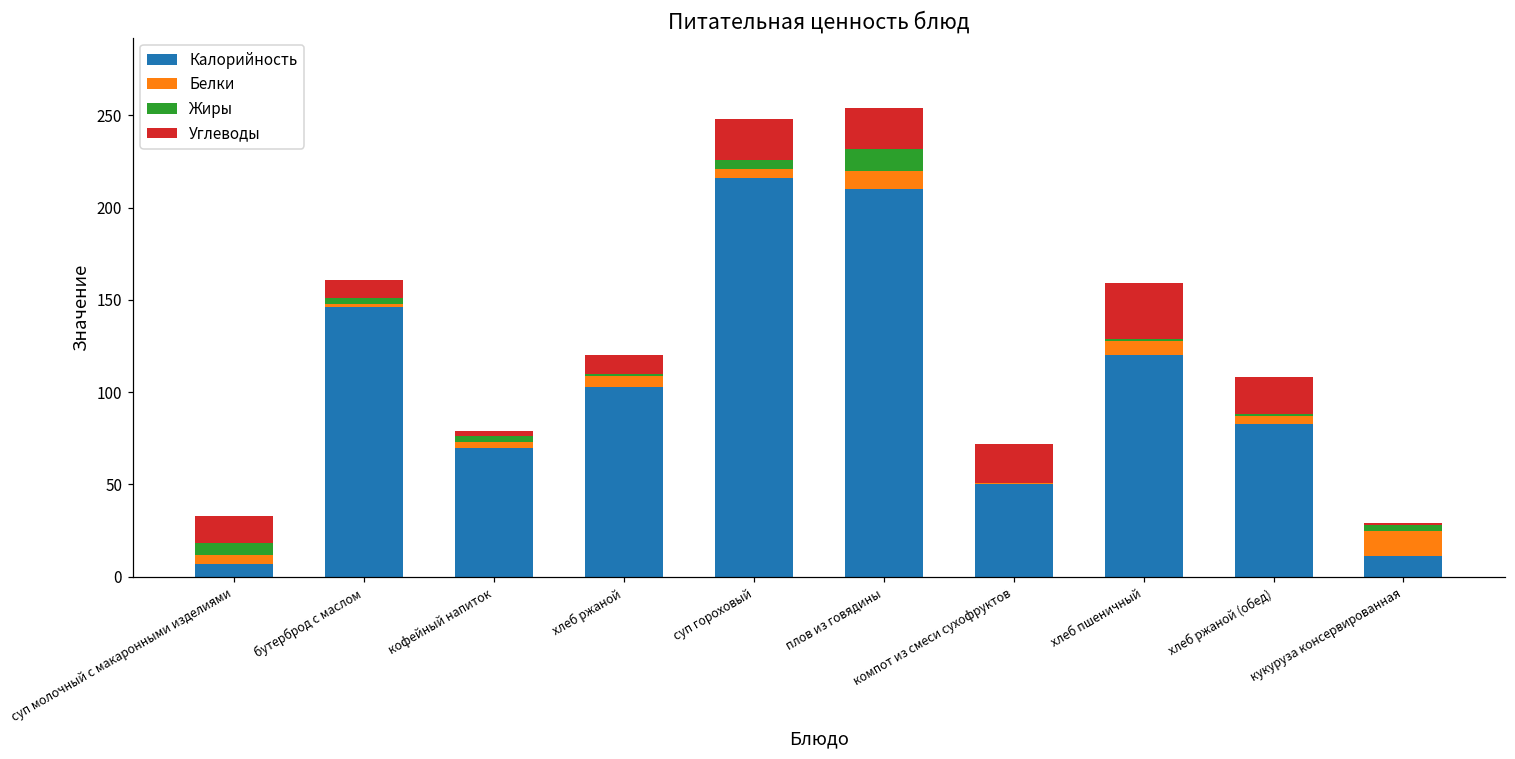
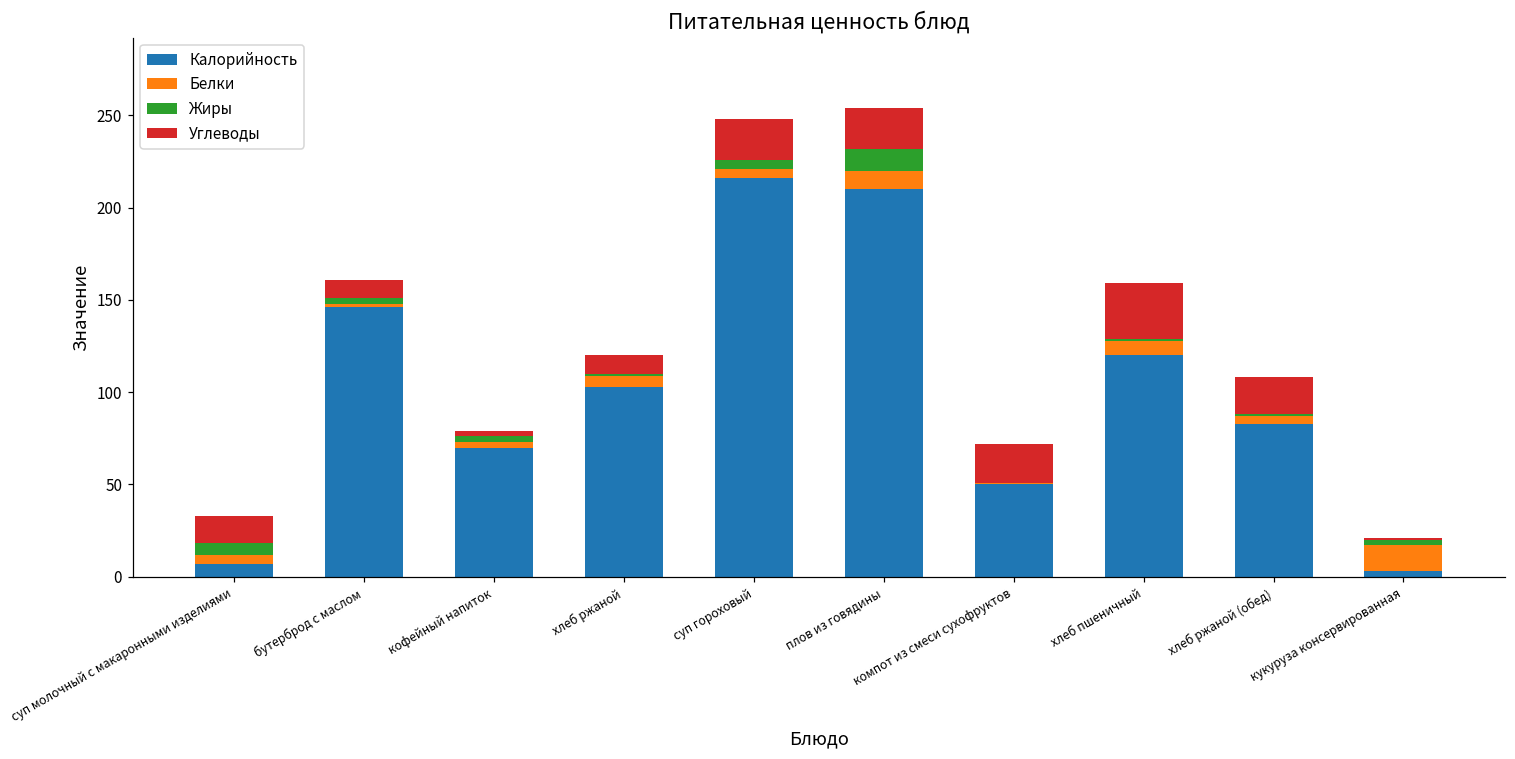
  {
    "Калорийность": {
      "суп молочный с макаронными изделиями": 7,
      "бутерброд с маслом": 146,
      "кофейный напиток": 70,
      "хлеб ржаной": 103,
      "суп гороховый": 216,
      "плов из говядины": 210,
      "компот из смеси сухофруктов": 50,
      "хлеб пшеничный": 120,
      "хлеб ржаной (обед)": 83,
-     "кукуруза консервированная": 11
+     "кукуруза консервированная": 3
    },
    "Белки": {
      "суп молочный с макаронными изделиями": 5,
      "бутерброд с маслом": 2,
      "кофейный напиток": 3,
      "хлеб ржаной": 6,
      "суп гороховый": 5,
      "плов из говядины": 10,
      "хлеб пшеничный": 8,
      "хлеб ржаной (обед)": 4,
      "кукуруза консервированная": 14
    },
    "Жиры": {
      "суп молочный с макаронными изделиями": 6,
      "бутерброд с маслом": 3,
      "кофейный напиток": 3,
      "суп гороховый": 5,
      "плов из говядины": 12,
      "компот из смеси сухофруктов": 0,
      "кукуруза консервированная": 3
    },
    "Углеводы": {
      "суп молочный с макаронными изделиями": 15,
      "бутерброд с маслом": 10,
      "кофейный напиток": 3,
      "хлеб ржаной": 10,
      "суп гороховый": 22,
      "плов из говядины": 22,
      "компот из смеси сухофруктов": 21,
      "хлеб пшеничный": 30,
      "хлеб ржаной (обед)": 20
    }
  }
